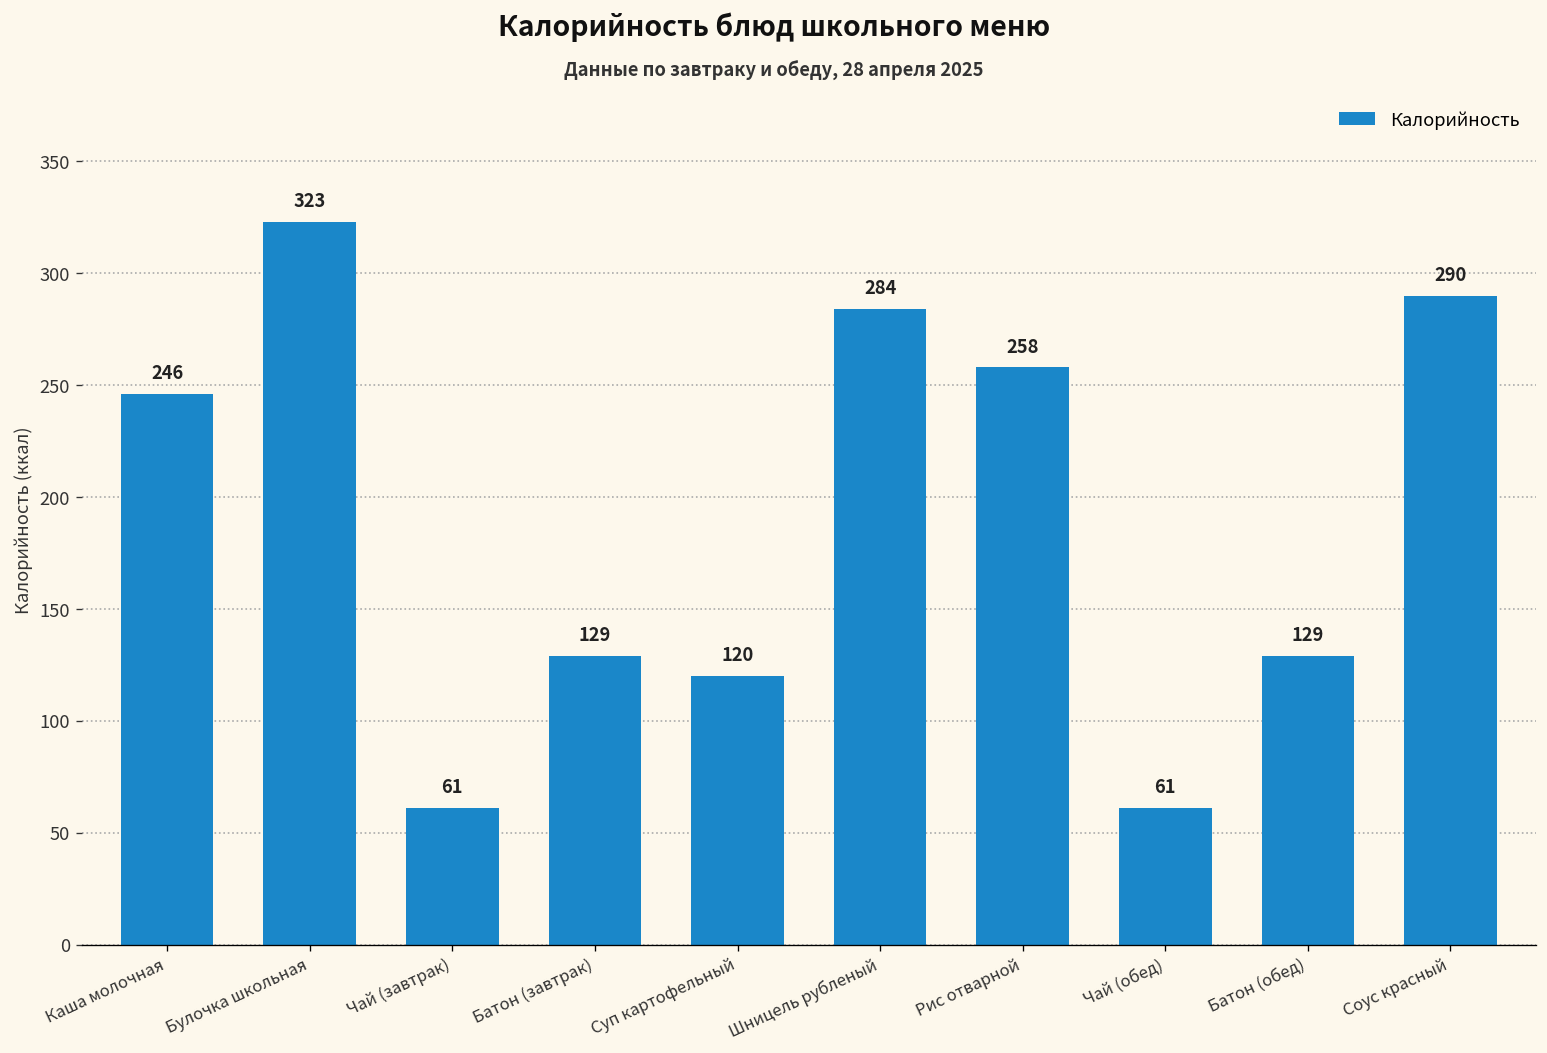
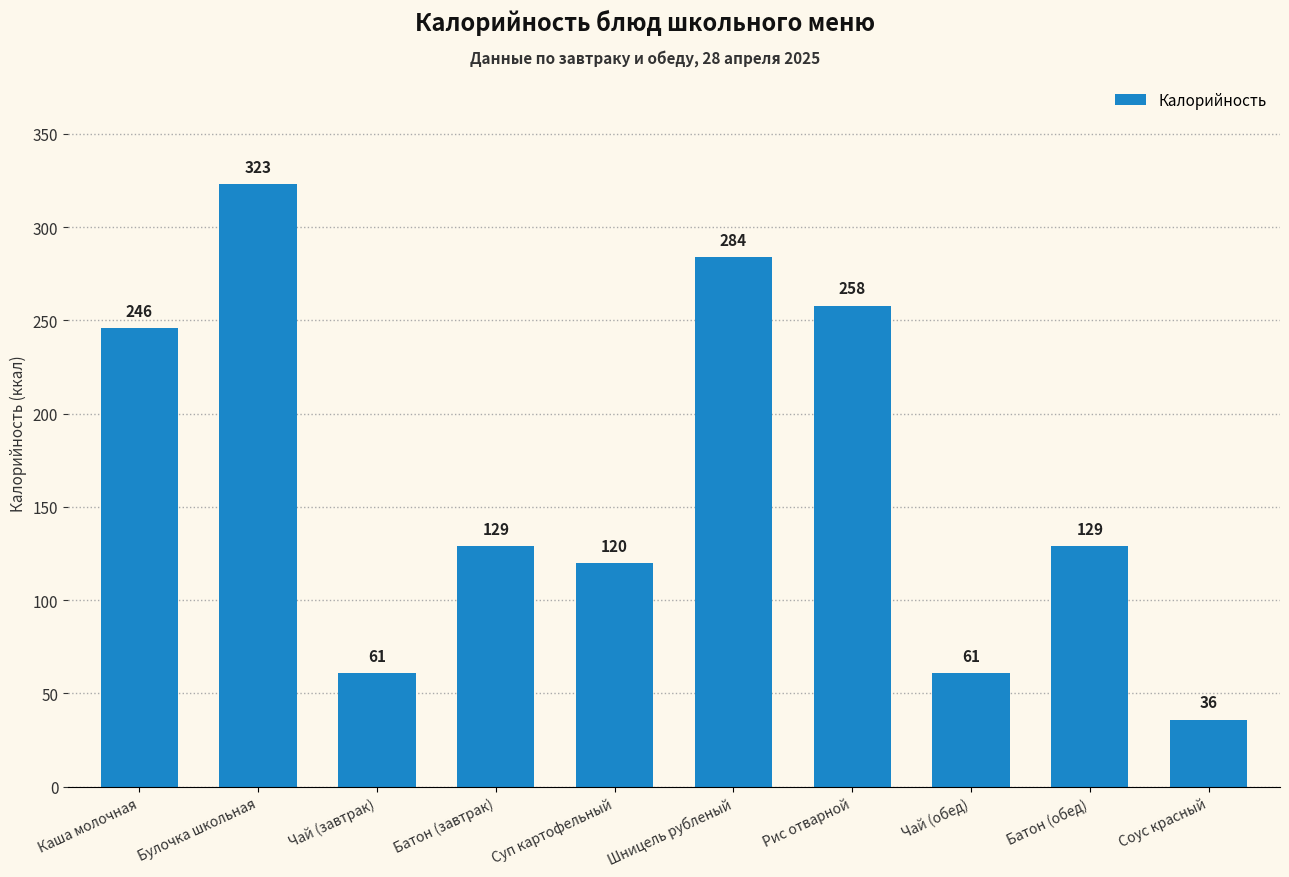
  {
    "Каша молочная": 246,
    "Булочка школьная": 323,
    "Чай (завтрак)": 61,
    "Батон (завтрак)": 129,
    "Суп картофельный": 120,
    "Шницель рубленый": 284,
    "Рис отварной": 258,
    "Чай (обед)": 61,
    "Батон (обед)": 129,
-   "Соус красный": 290
+   "Соус красный": 36
  }
